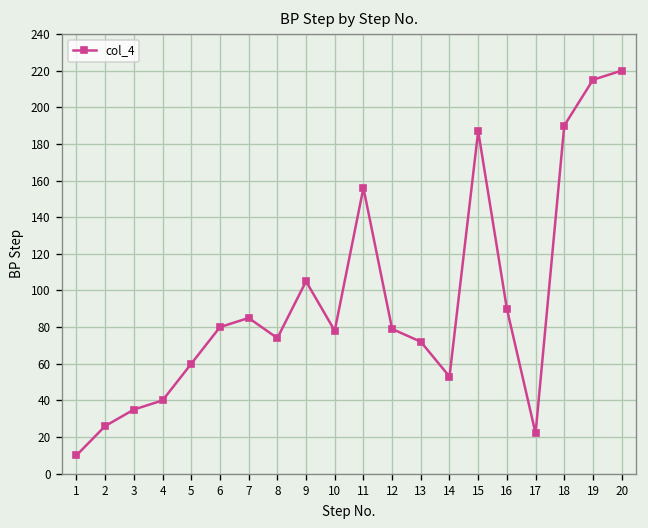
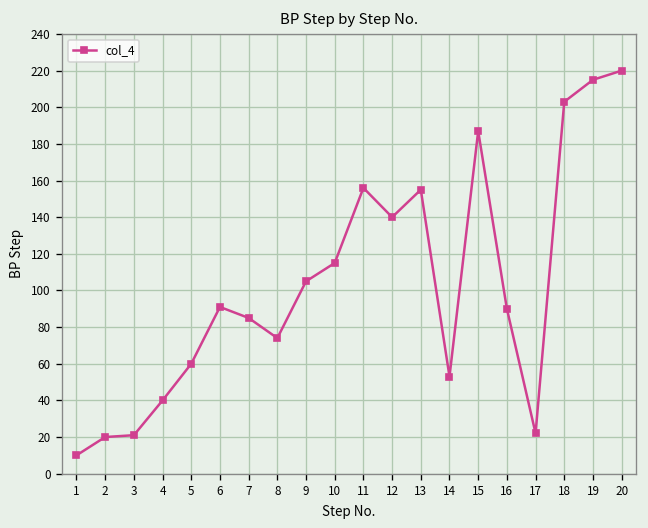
  {
    "1": 10,
-   "2": 26,
-   "3": 35,
+   "2": 20,
+   "3": 21,
    "4": 40,
    "5": 60,
-   "6": 80,
+   "6": 91,
    "7": 85,
    "8": 74,
    "9": 105,
-   "10": 78,
+   "10": 115,
    "11": 156,
-   "12": 79,
-   "13": 72,
+   "12": 140,
+   "13": 155,
    "14": 53,
    "15": 187,
    "16": 90,
    "17": 22,
-   "18": 190,
+   "18": 203,
    "19": 215,
    "20": 220
  }
